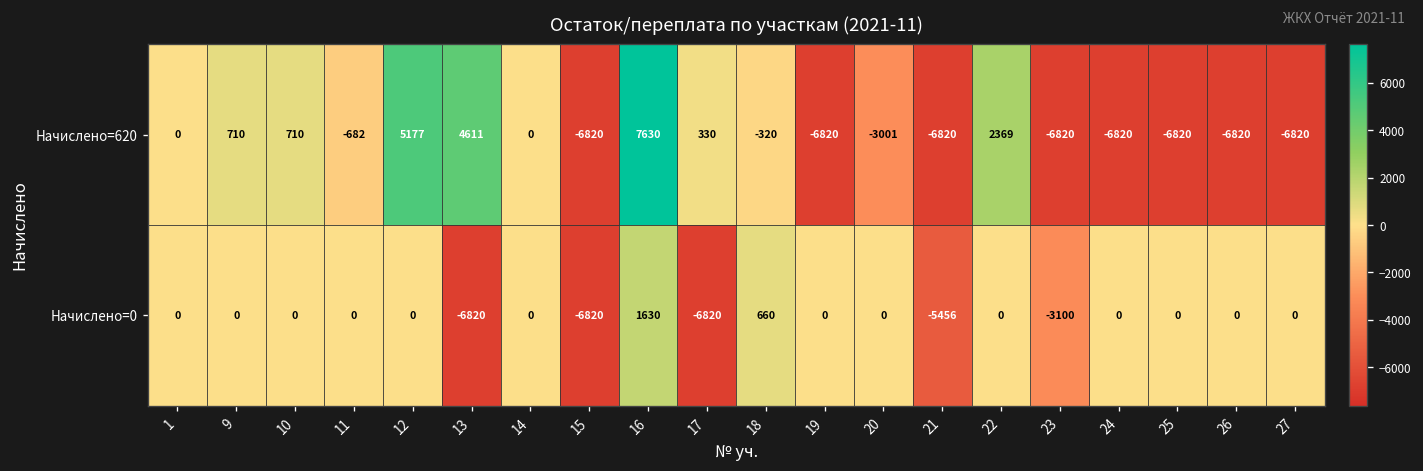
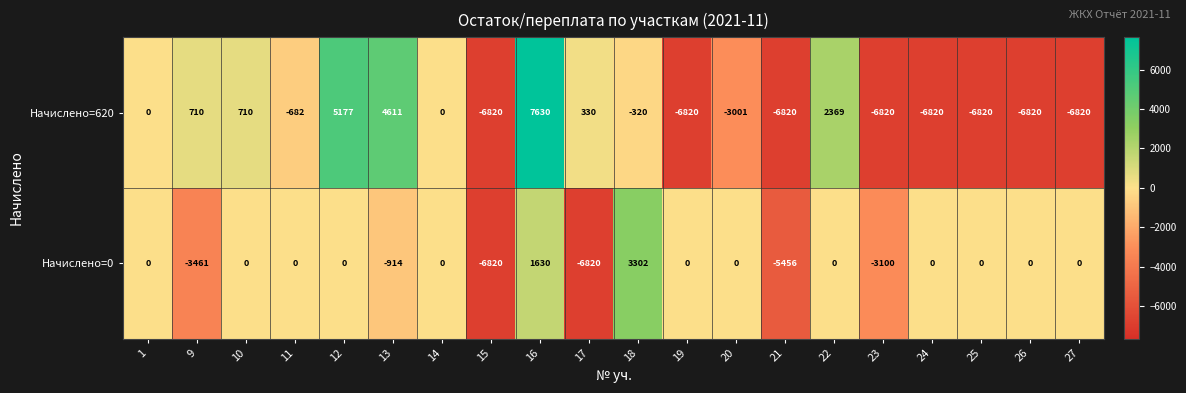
  {
    "Начислено=620": {
      "1": 0,
      "9": 710,
      "10": 710,
      "11": -682,
      "12": 5177,
      "13": 4611,
      "14": 0,
      "15": -6820,
      "16": 7630,
      "17": 330,
      "18": -320,
      "19": -6820,
      "20": -3001,
      "21": -6820,
      "22": 2369,
      "23": -6820,
      "24": -6820,
      "25": -6820,
      "26": -6820,
      "27": -6820
    },
    "Начислено=0": {
      "1": 0,
-     "9": 0,
+     "9": -3461,
      "10": 0,
      "11": 0,
      "12": 0,
-     "13": -6820,
+     "13": -914,
      "14": 0,
      "15": -6820,
      "16": 1630,
      "17": -6820,
-     "18": 660,
+     "18": 3302,
      "19": 0,
      "20": 0,
      "21": -5456,
      "22": 0,
      "23": -3100,
      "24": 0,
      "25": 0,
      "26": 0,
      "27": 0
    }
  }
